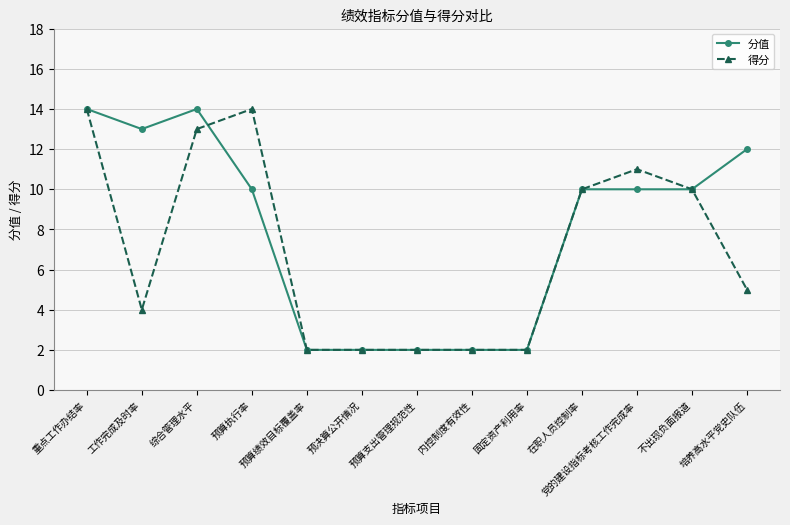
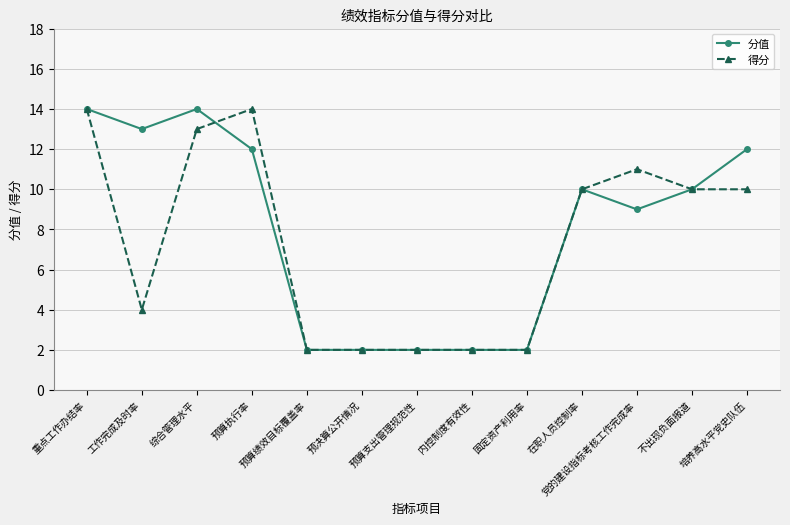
  {
    "分值": {
      "工作完成及时率": 13,
      "综合管理水平": 14,
-     "预算执行率": 10,
-     "党的建设指标考核工作完成率": 10,
+     "预算执行率": 12,
+     "党的建设指标考核工作完成率": 9,
      "培养高水平党史队伍": 12
    },
    "得分": {
      "工作完成及时率": 4,
      "综合管理水平": 13,
      "预算执行率": 14,
      "党的建设指标考核工作完成率": 11,
-     "培养高水平党史队伍": 5
+     "培养高水平党史队伍": 10
    }
  }
